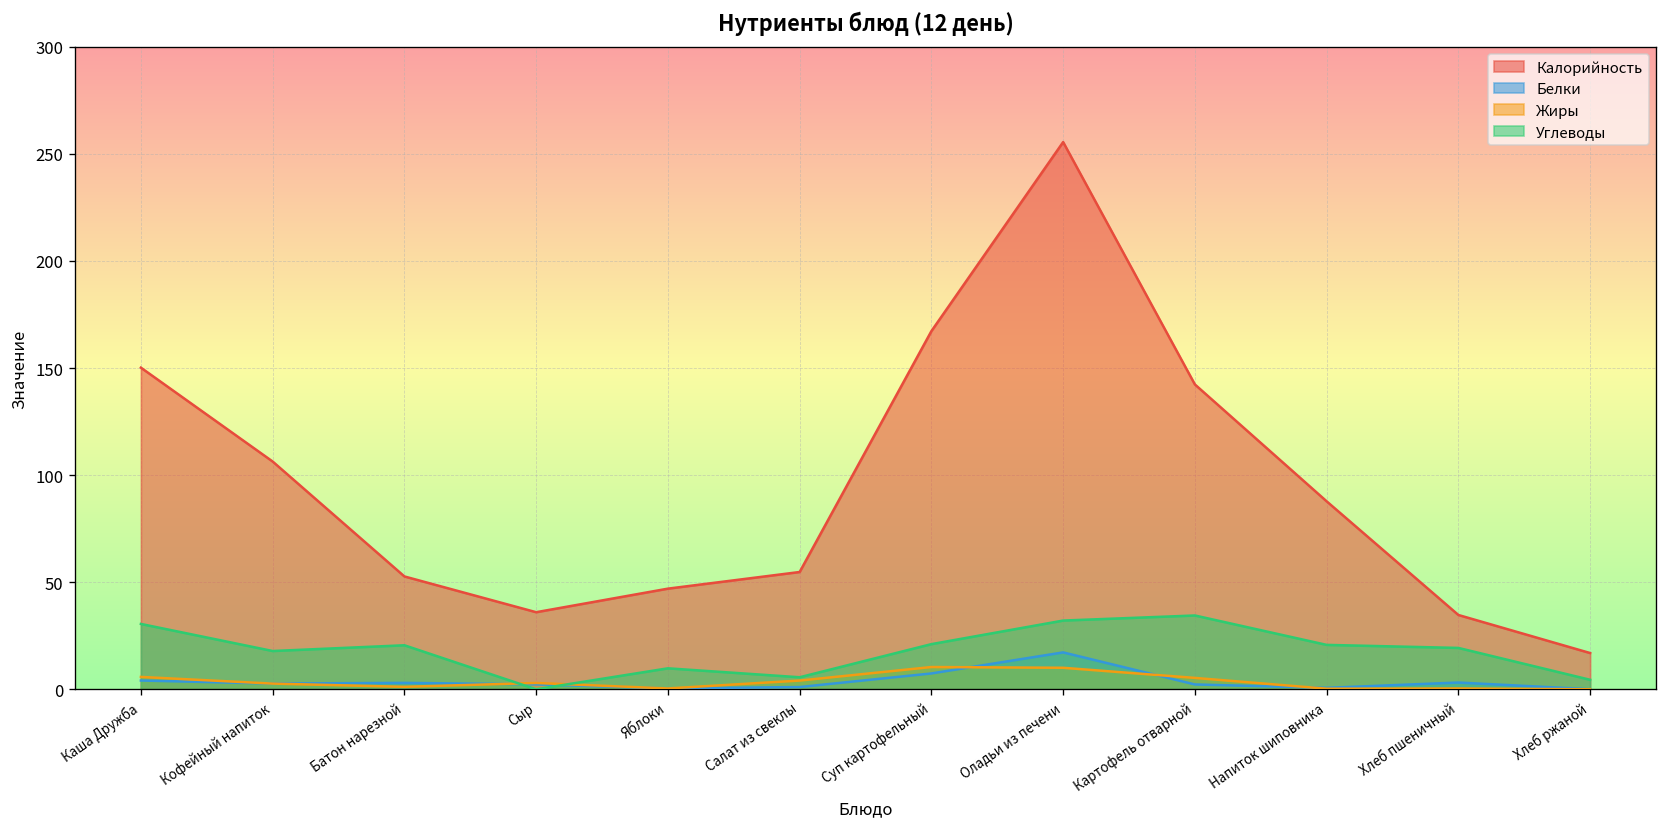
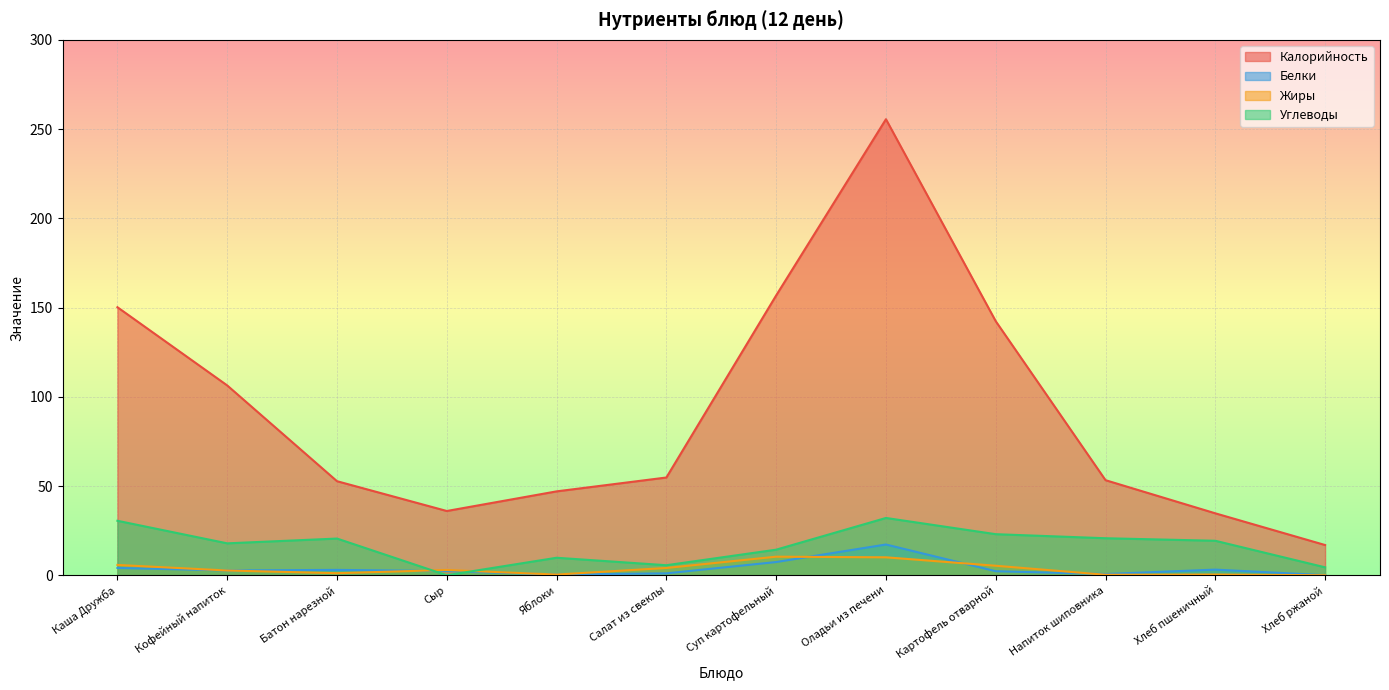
  {
    "Калорийность": {
      "Каша Дружба": 150,
      "Кофейный напиток": 106,
      "Батон нарезной": 53,
      "Сыр": 36,
      "Яблоки": 47,
      "Салат из свеклы": 55,
-     "Суп картофельный": 167,
+     "Суп картофельный": 157,
      "Оладьи из печени": 256,
      "Картофель отварной": 142,
-     "Напиток шиповника": 88,
+     "Напиток шиповника": 53,
      "Хлеб пшеничный": 35,
      "Хлеб ржаной": 17
    },
    "Белки": {
      "Каша Дружба": 4,
      "Батон нарезной": 3,
      "Салат из свеклы": 1,
      "Суп картофельный": 7,
      "Оладьи из печени": 17,
      "Картофель отварной": 2,
      "Хлеб пшеничный": 3
    },
    "Жиры": {
      "Каша Дружба": 6,
      "Батон нарезной": 1,
      "Салат из свеклы": 4,
      "Суп картофельный": 10,
      "Оладьи из печени": 10,
      "Картофель отварной": 5,
      "Хлеб пшеничный": 0
    },
    "Углеводы": {
      "Каша Дружба": 31,
      "Кофейный напиток": 18,
      "Батон нарезной": 21,
      "Сыр": 0,
      "Яблоки": 10,
      "Салат из свеклы": 6,
-     "Суп картофельный": 21,
+     "Суп картофельный": 14,
      "Оладьи из печени": 32,
-     "Картофель отварной": 34,
+     "Картофель отварной": 23,
      "Напиток шиповника": 21,
      "Хлеб пшеничный": 19,
      "Хлеб ржаной": 4
    }
  }
